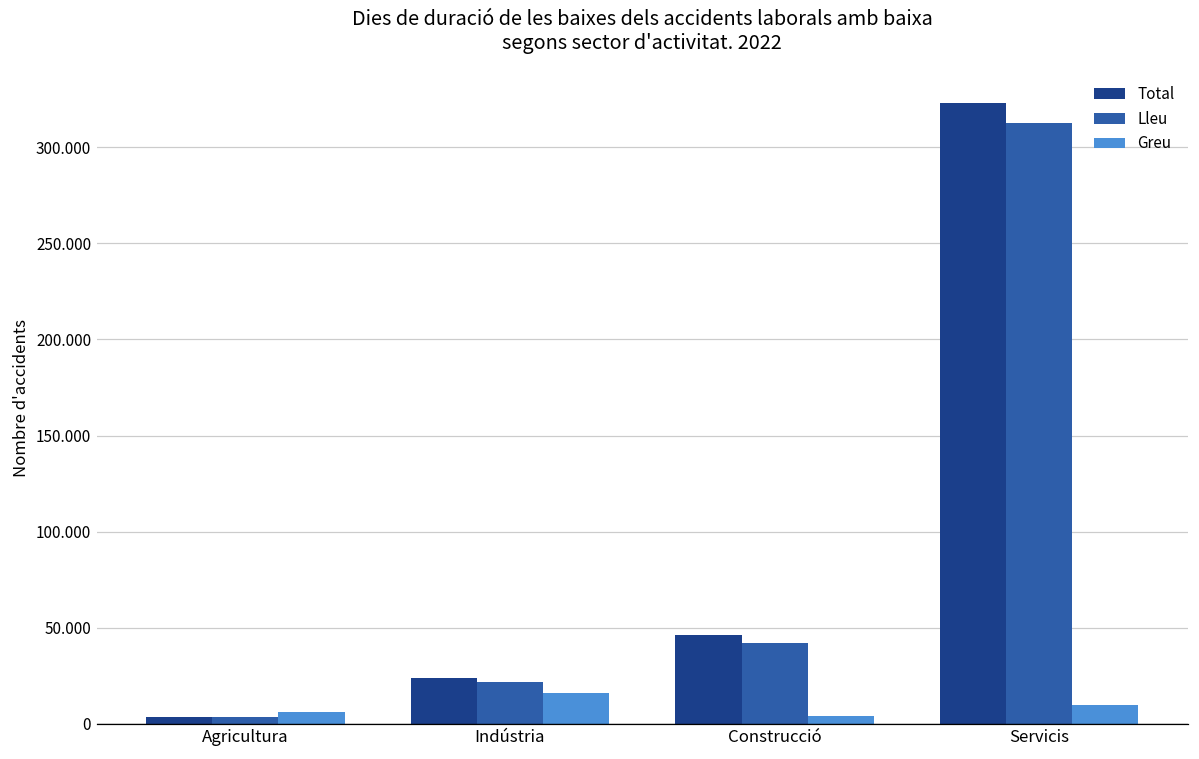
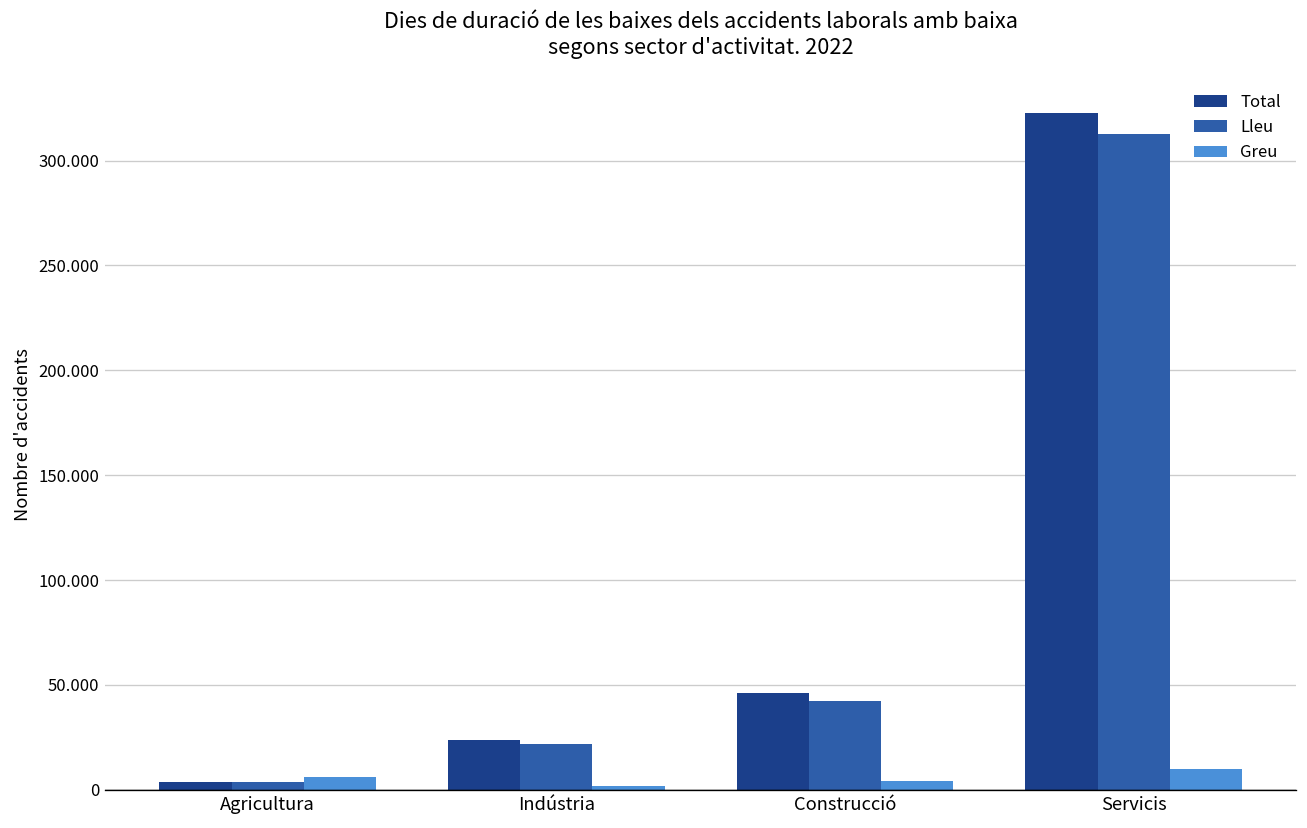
  {
    "Greu": {
      "Agricultura": 6,
-     "Indústria": 16,
+     "Indústria": 2,
      "Construcció": 4,
      "Servicis": 10
    }
  }
